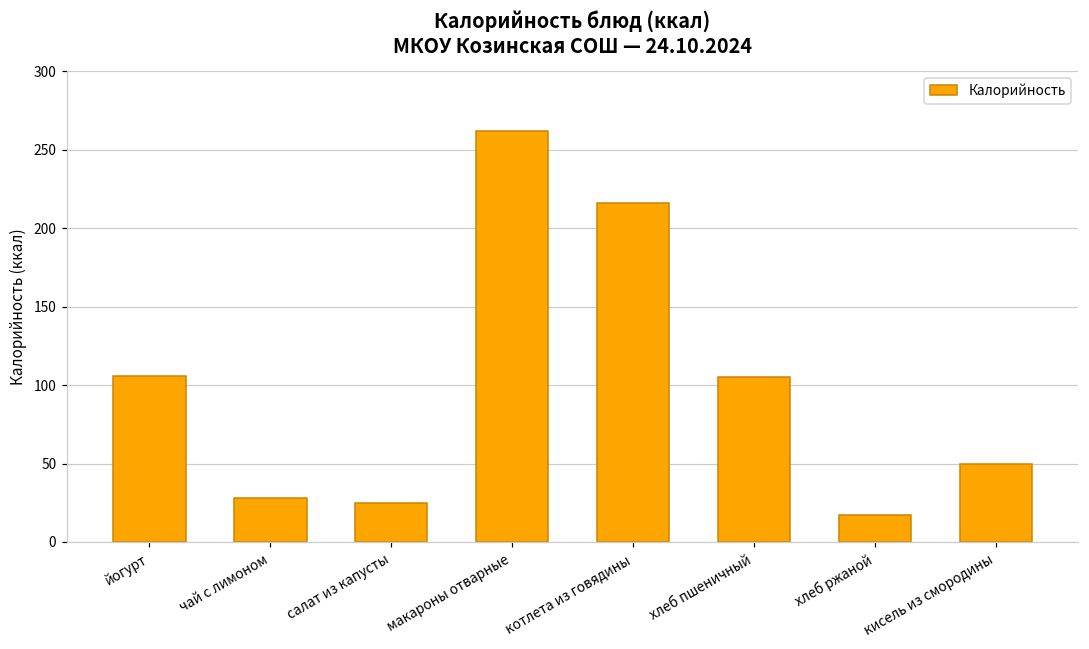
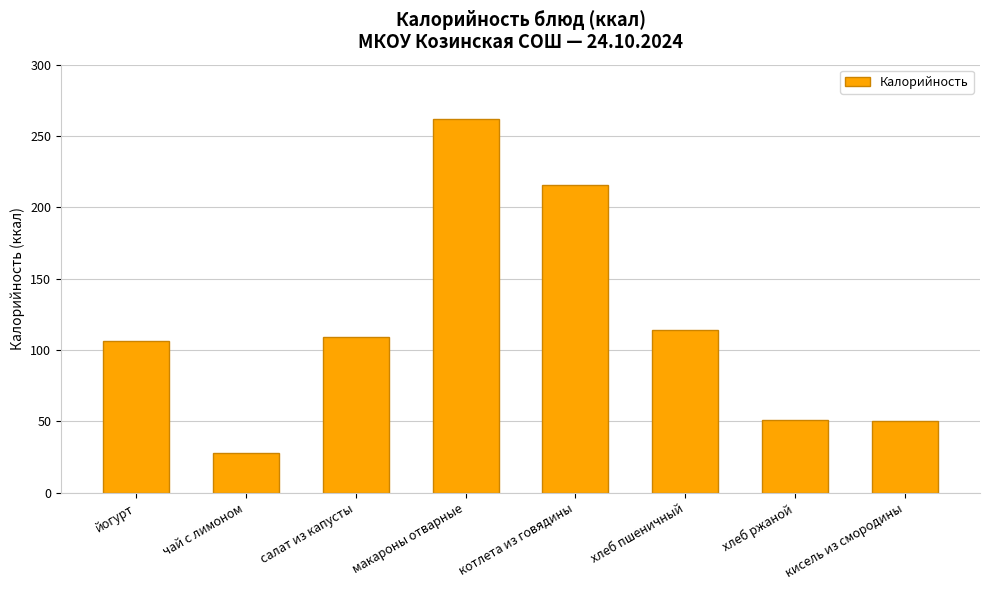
  {
    "йогурт": 106,
    "чай с лимоном": 28,
-   "салат из капусты": 25,
+   "салат из капусты": 109,
    "макароны отварные": 262,
    "котлета из говядины": 216,
-   "хлеб пшеничный": 105,
-   "хлеб ржаной": 17,
+   "хлеб пшеничный": 114,
+   "хлеб ржаной": 51,
    "кисель из смородины": 50
  }
